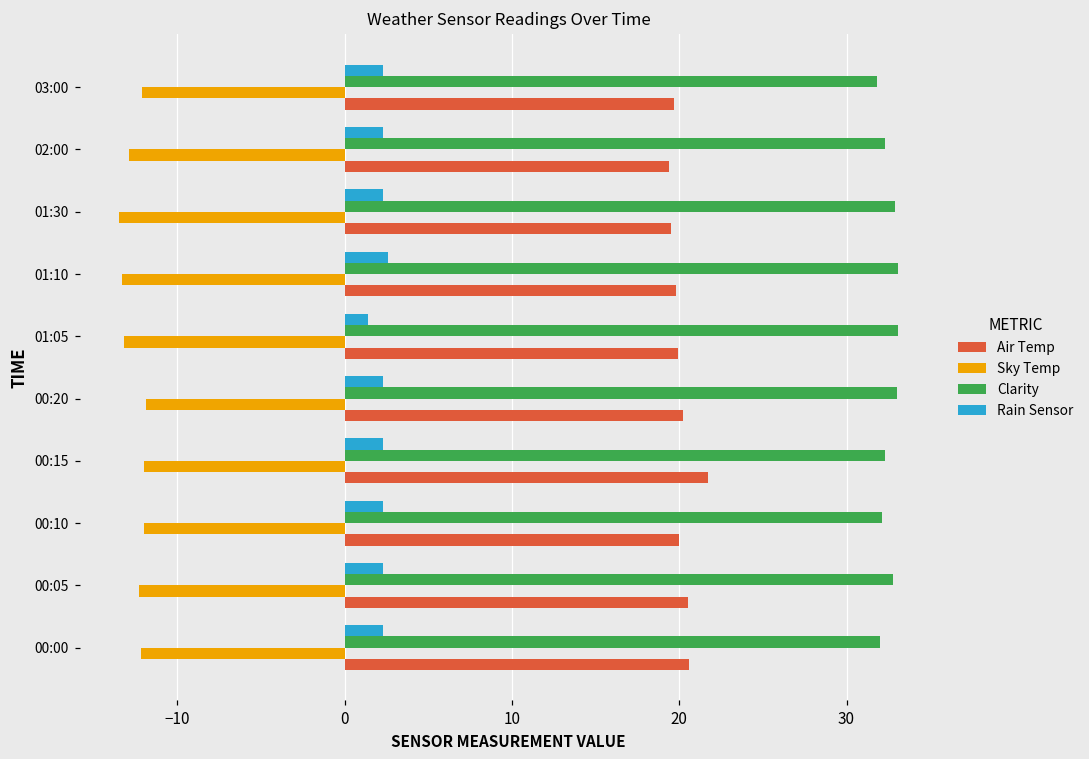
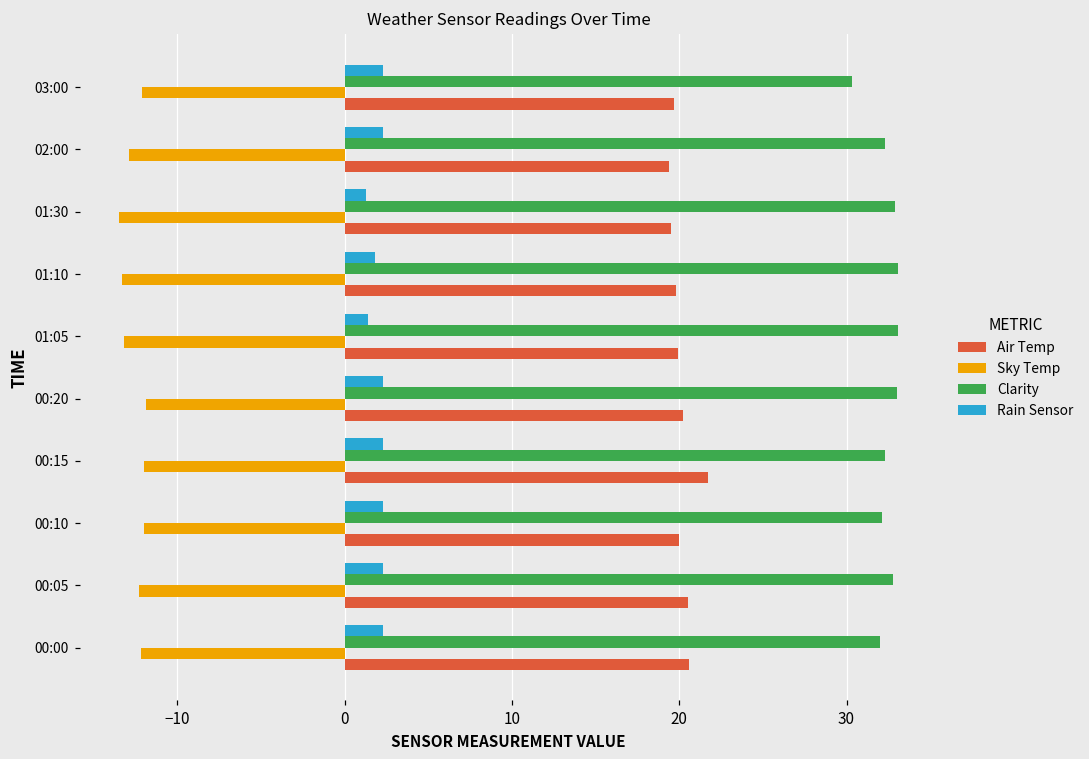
  {
    "Air Temp": {
      "03:00": 19.7,
      "02:00": 19.4,
      "01:30": 19.5,
      "01:10": 19.8,
      "01:05": 19.9,
      "00:20": 20.2,
      "00:15": 21.7,
      "00:10": 20.0,
      "00:05": 20.5,
      "00:00": 20.6
    },
    "Sky Temp": {
      "03:00": -12.1,
      "02:00": -12.9,
      "01:30": -13.5,
      "01:10": -13.3,
      "01:05": -13.2,
      "00:20": -11.9,
      "00:15": -12.0,
      "00:10": -12.0,
      "00:05": -12.3,
      "00:00": -12.2
    },
    "Clarity": {
-     "03:00": 31.8,
+     "03:00": 30.3,
      "02:00": 32.3,
      "01:30": 32.9,
      "01:10": 33.1,
      "01:05": 33.1,
      "00:20": 33.0,
      "00:15": 32.3,
      "00:10": 32.1,
      "00:05": 32.8,
      "00:00": 32.0
    },
    "Rain Sensor": {
      "03:00": 2.3,
      "02:00": 2.3,
-     "01:30": 2.3,
-     "01:10": 2.6,
+     "01:30": 1.3,
+     "01:10": 1.8,
      "01:05": 1.4,
      "00:20": 2.3,
      "00:15": 2.3,
      "00:10": 2.3,
      "00:05": 2.3,
      "00:00": 2.3
    }
  }
